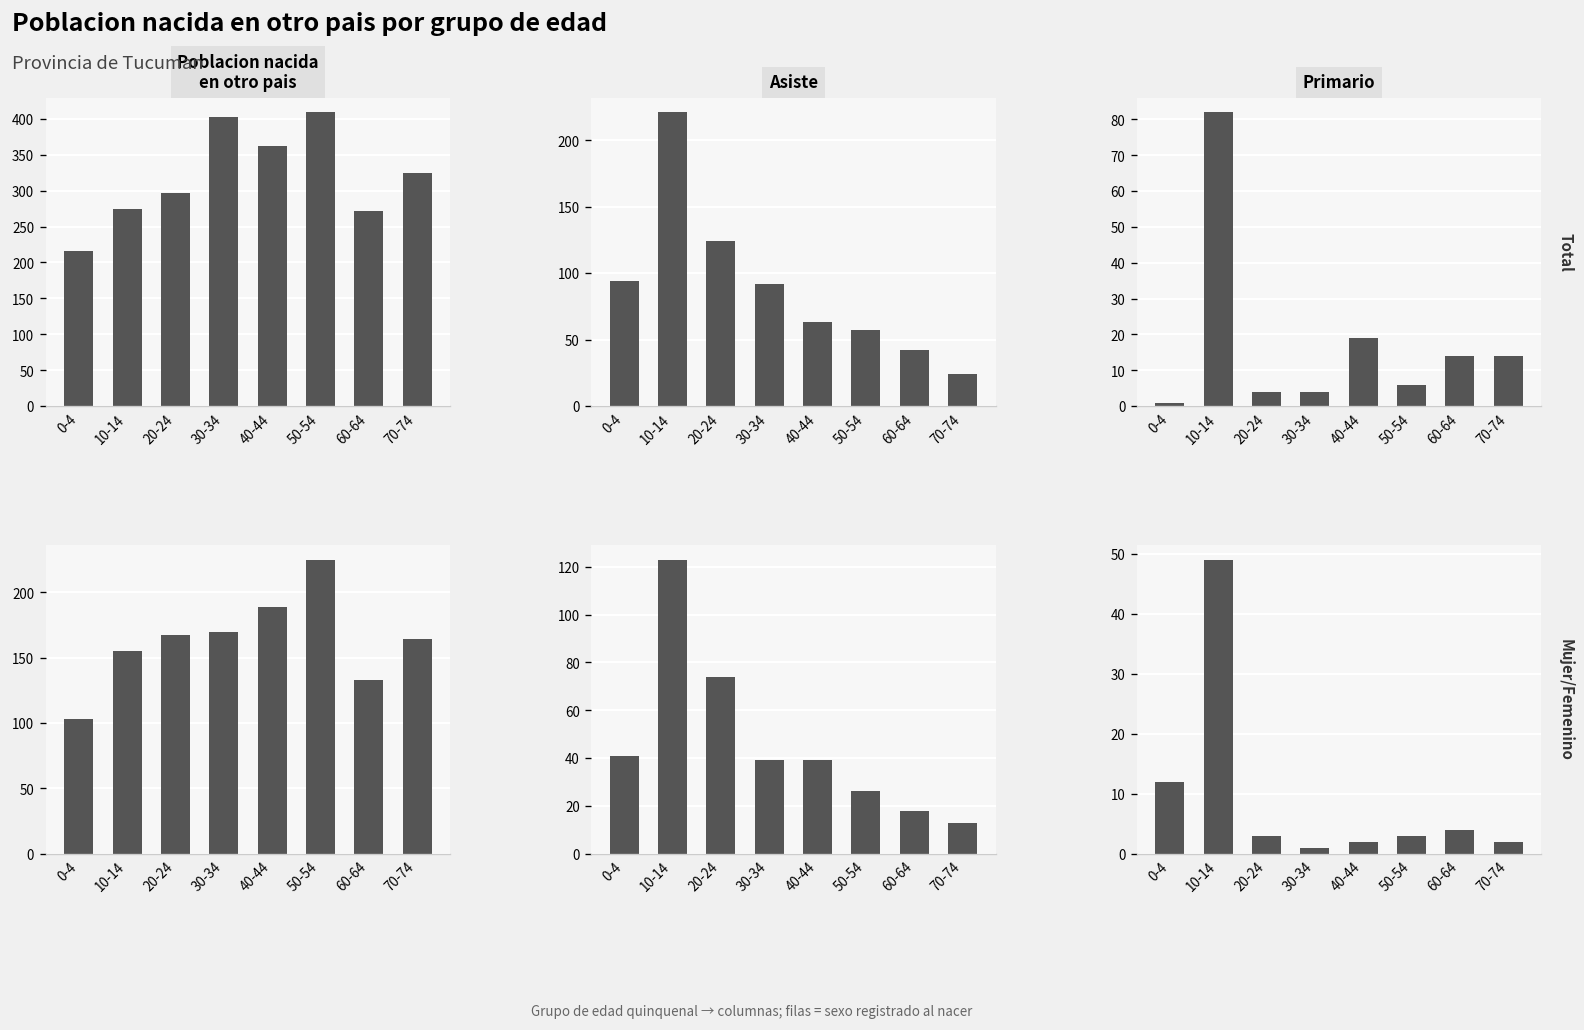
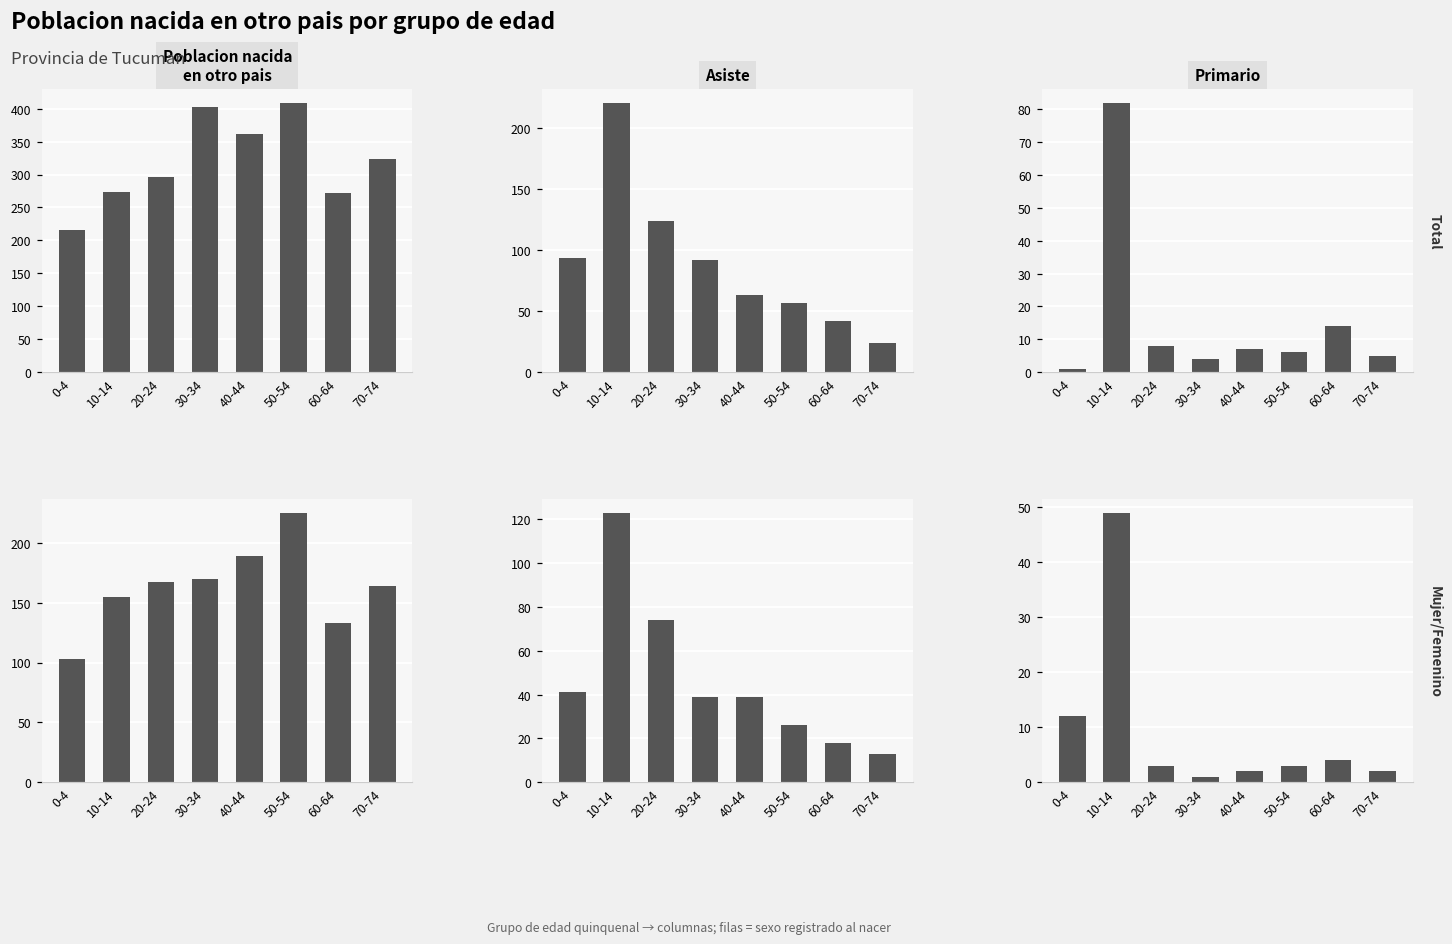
  {
    "Poblacion nacida en otro pais": {
      "0-4": 220,
      "10-14": 270,
      "20-24": 300,
      "30-34": 400,
      "40-44": 360,
      "50-54": 410,
      "60-64": 270,
      "70-74": 320
    },
    "Asiste": {
      "0-4": 94,
      "10-14": 221,
      "20-24": 124,
      "30-34": 92,
      "40-44": 63,
      "50-54": 57,
      "60-64": 42,
      "70-74": 24
    },
    "Primario": {
      "0-4": 1,
      "10-14": 82,
-     "20-24": 4,
+     "20-24": 8,
      "30-34": 4,
-     "40-44": 19,
+     "40-44": 7,
      "50-54": 6,
      "60-64": 14,
-     "70-74": 14
+     "70-74": 5
    }
  }
